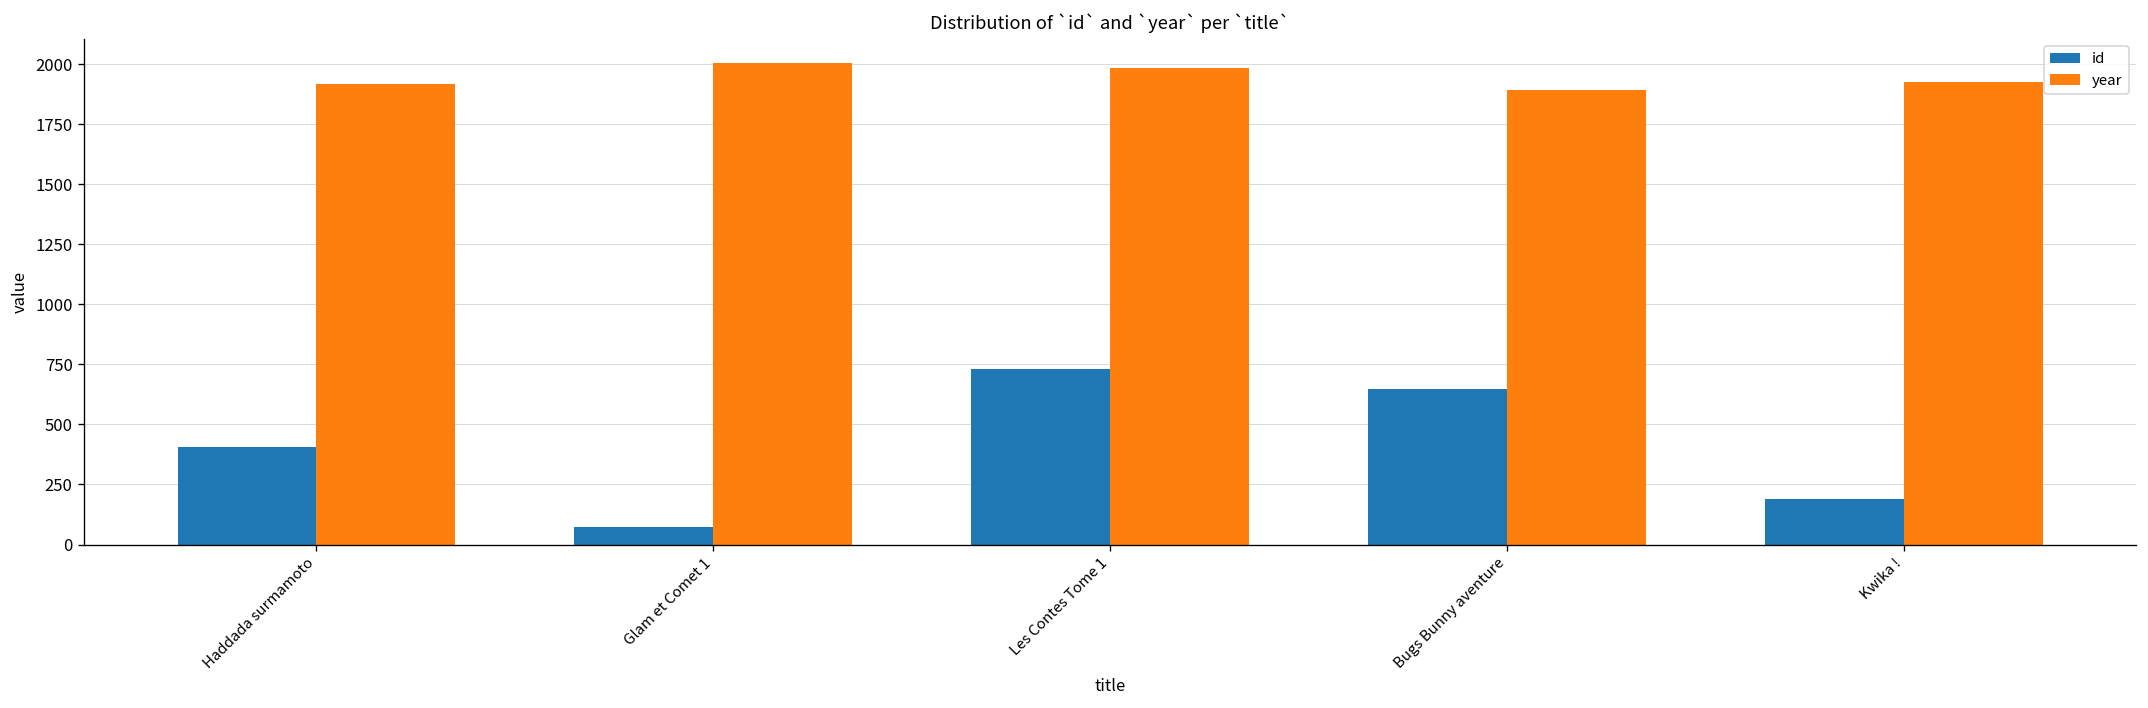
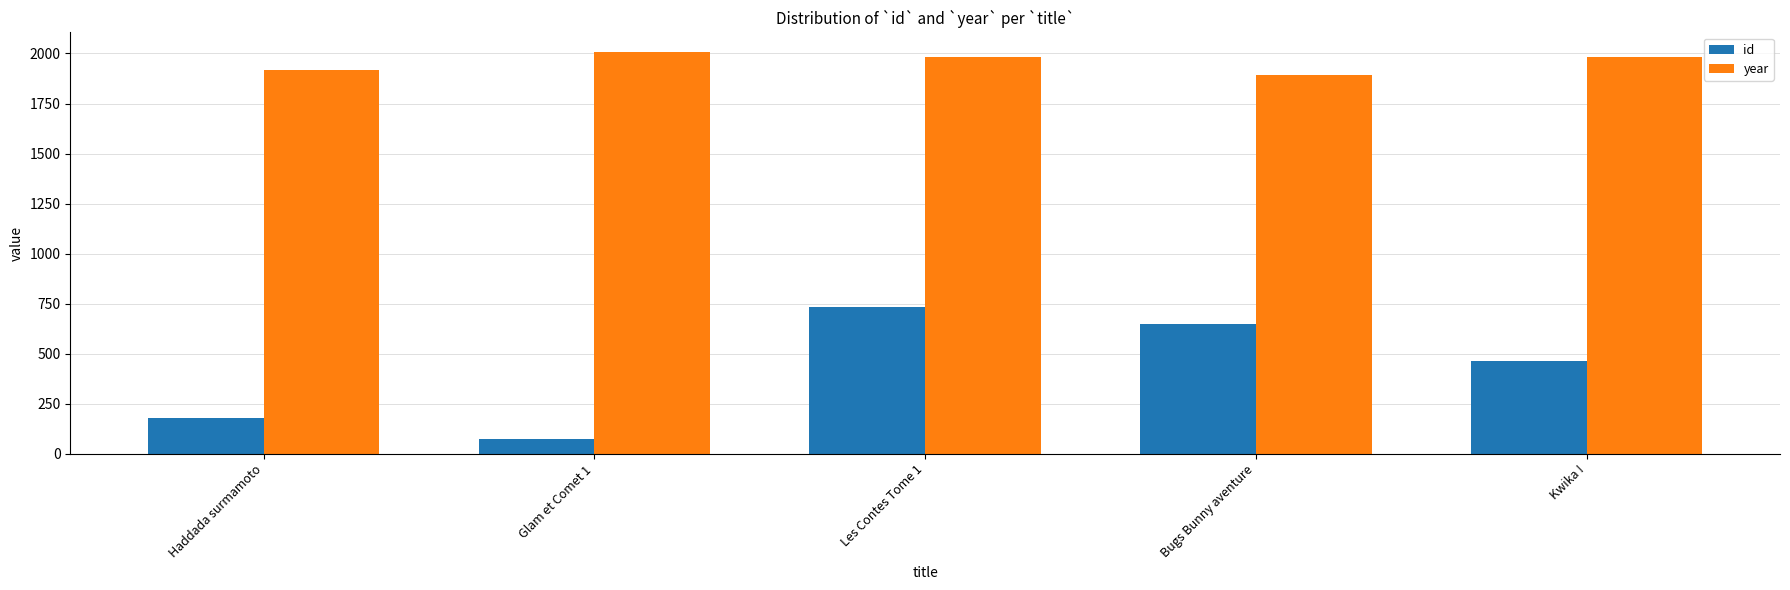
  {
    "id": {
-     "Haddada surmamoto": 410,
+     "Haddada surmamoto": 180,
      "Glam et Comet 1": 70,
      "Les Contes Tome 1": 730,
      "Bugs Bunny aventure": 650,
-     "Kwika !": 190
+     "Kwika !": 460
    },
    "year": {
      "Haddada surmamoto": 1920,
      "Glam et Comet 1": 2010,
      "Les Contes Tome 1": 1980,
      "Bugs Bunny aventure": 1890,
-     "Kwika !": 1920
+     "Kwika !": 1980
    }
  }
